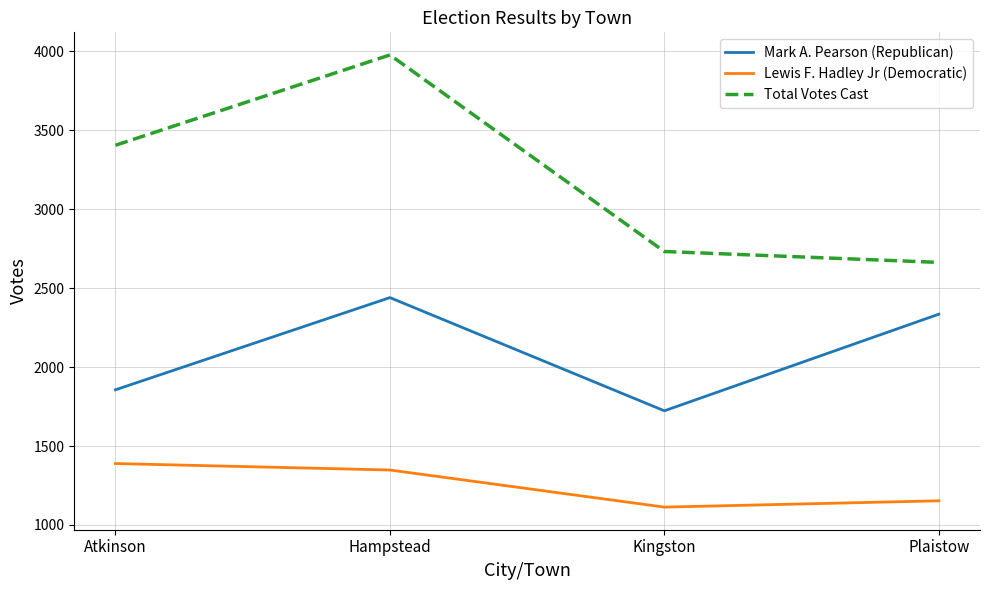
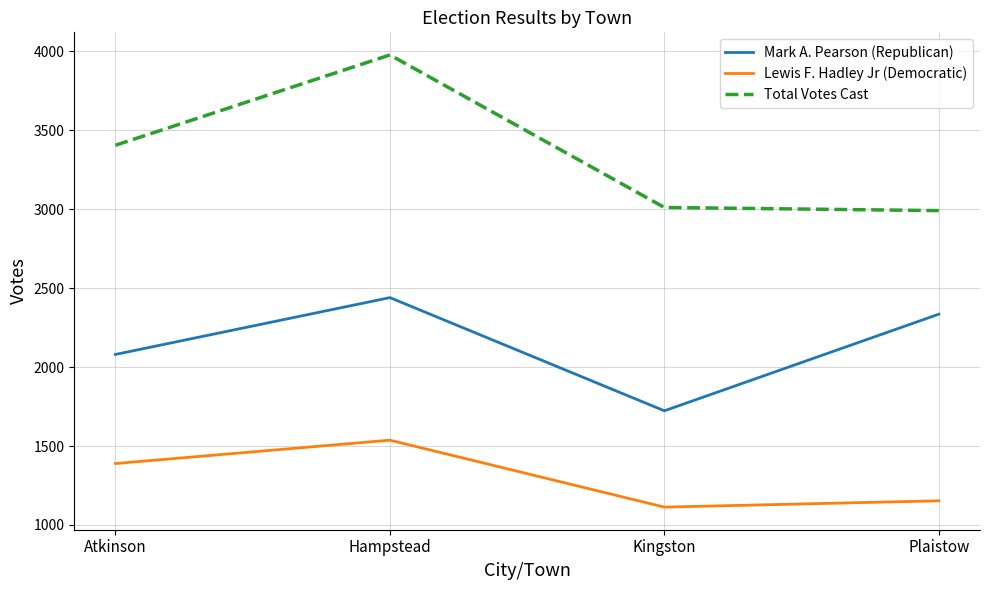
  {
    "Mark A. Pearson (Republican)": {
-     "Atkinson": 1860,
+     "Atkinson": 2080,
      "Hampstead": 2440,
      "Kingston": 1720,
      "Plaistow": 2340
    },
    "Lewis F. Hadley Jr (Democratic)": {
      "Atkinson": 1390,
-     "Hampstead": 1350,
+     "Hampstead": 1540,
      "Kingston": 1110,
      "Plaistow": 1150
    },
    "Total Votes Cast": {
      "Atkinson": 3410,
      "Hampstead": 3980,
-     "Kingston": 2730,
-     "Plaistow": 2660
+     "Kingston": 3010,
+     "Plaistow": 2990
    }
  }
